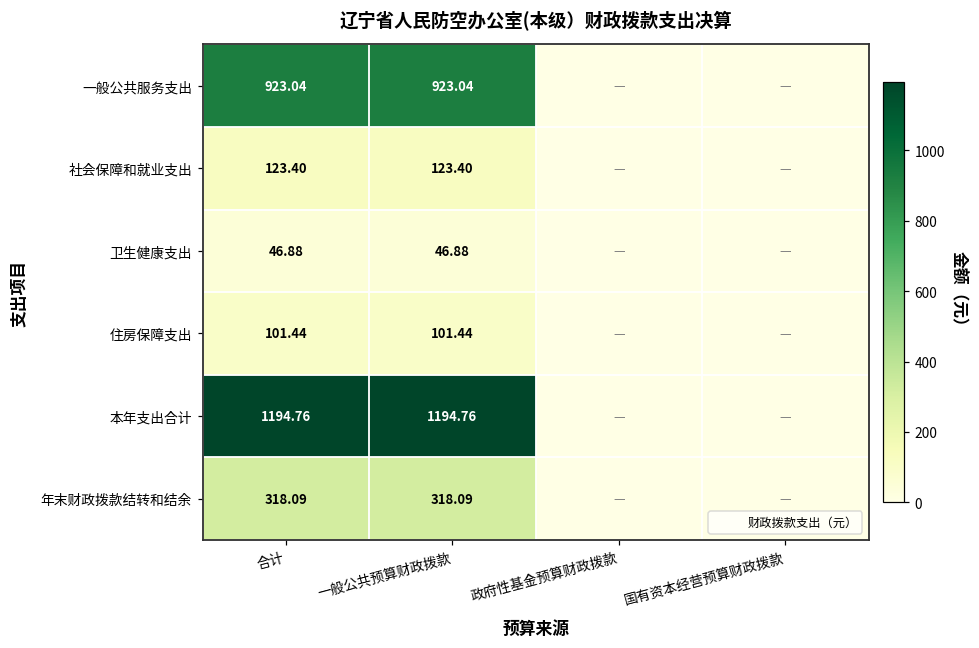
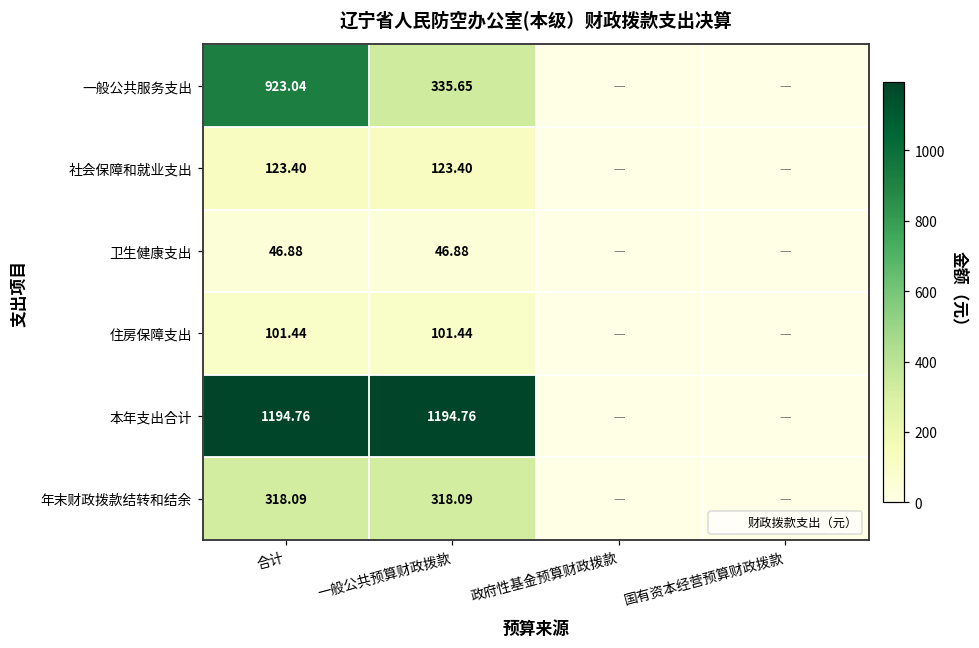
  {
    "一般公共服务支出": {
      "合计": 923.04,
-     "一般公共预算财政拨款": 923.04
+     "一般公共预算财政拨款": 335.65
    },
    "社会保障和就业支出": {
      "合计": 123.40,
      "一般公共预算财政拨款": 123.40
    },
    "卫生健康支出": {
      "合计": 46.88,
      "一般公共预算财政拨款": 46.88
    },
    "住房保障支出": {
      "合计": 101.44,
      "一般公共预算财政拨款": 101.44
    },
    "本年支出合计": {
      "合计": 1194.76,
      "一般公共预算财政拨款": 1194.76
    },
    "年末财政拨款结转和结余": {
      "合计": 318.09,
      "一般公共预算财政拨款": 318.09
    }
  }
